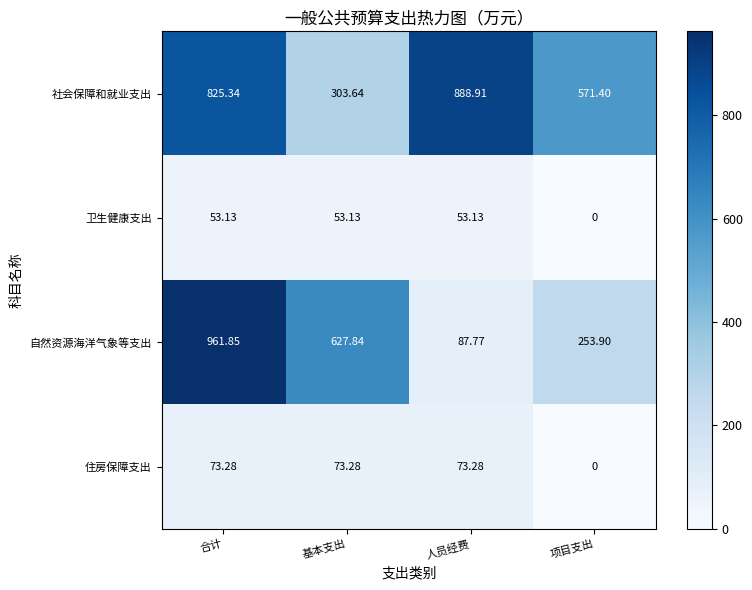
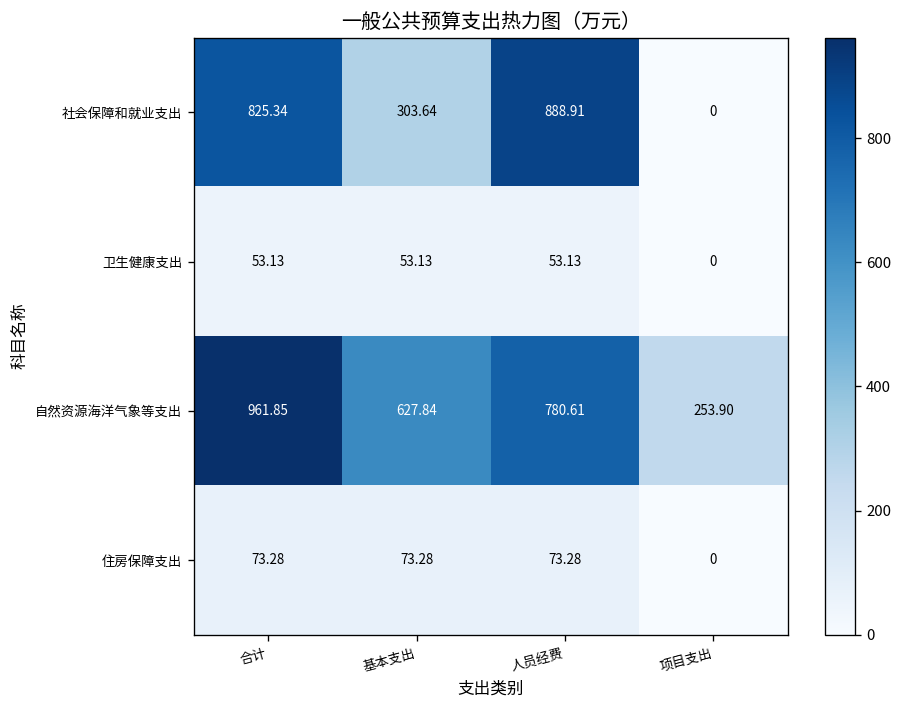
  {
    "社会保障和就业支出": {
      "合计": 825.34,
      "基本支出": 303.64,
      "人员经费": 888.91,
-     "项目支出": 571.40
+     "项目支出": 0
    },
    "卫生健康支出": {
      "合计": 53.13,
      "基本支出": 53.13,
      "人员经费": 53.13,
      "项目支出": 0
    },
    "自然资源海洋气象等支出": {
      "合计": 961.85,
      "基本支出": 627.84,
-     "人员经费": 87.77,
+     "人员经费": 780.61,
      "项目支出": 253.90
    },
    "住房保障支出": {
      "合计": 73.28,
      "基本支出": 73.28,
      "人员经费": 73.28,
      "项目支出": 0
    }
  }
